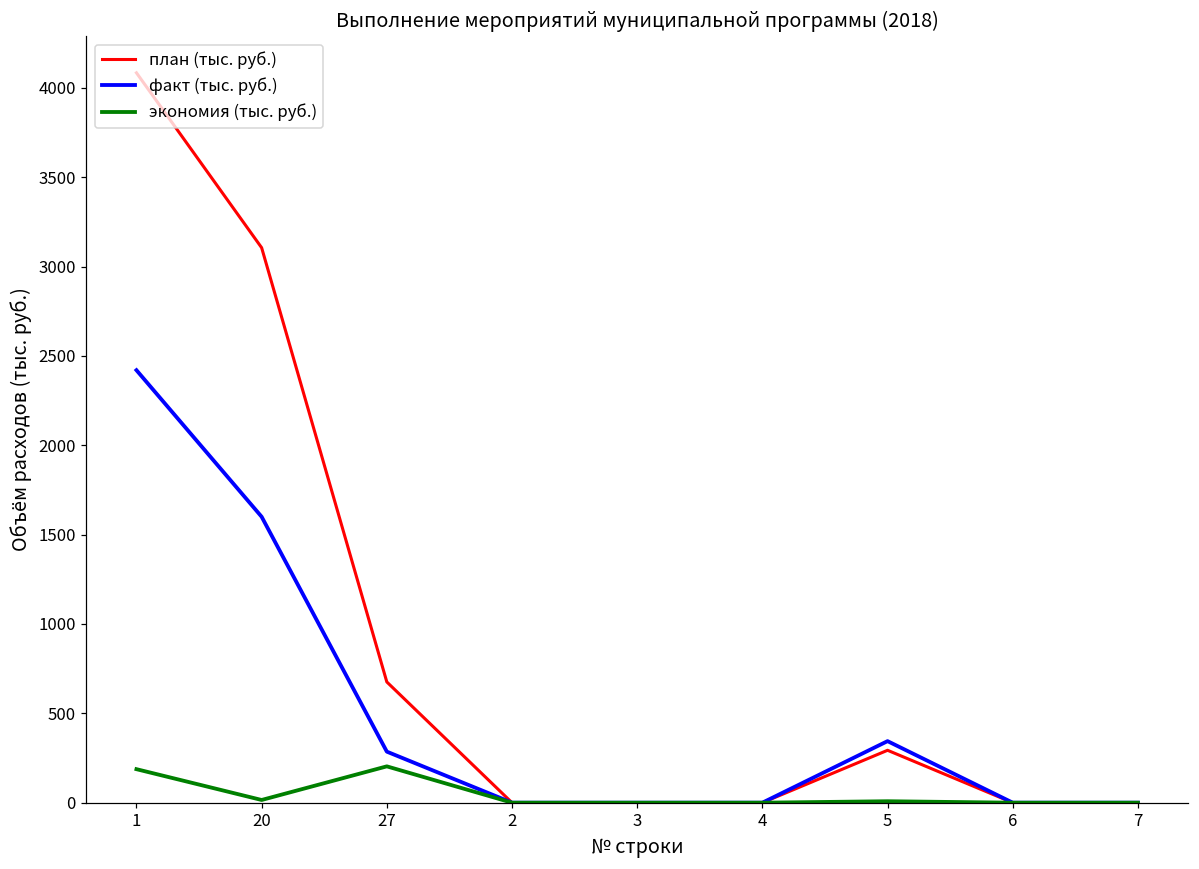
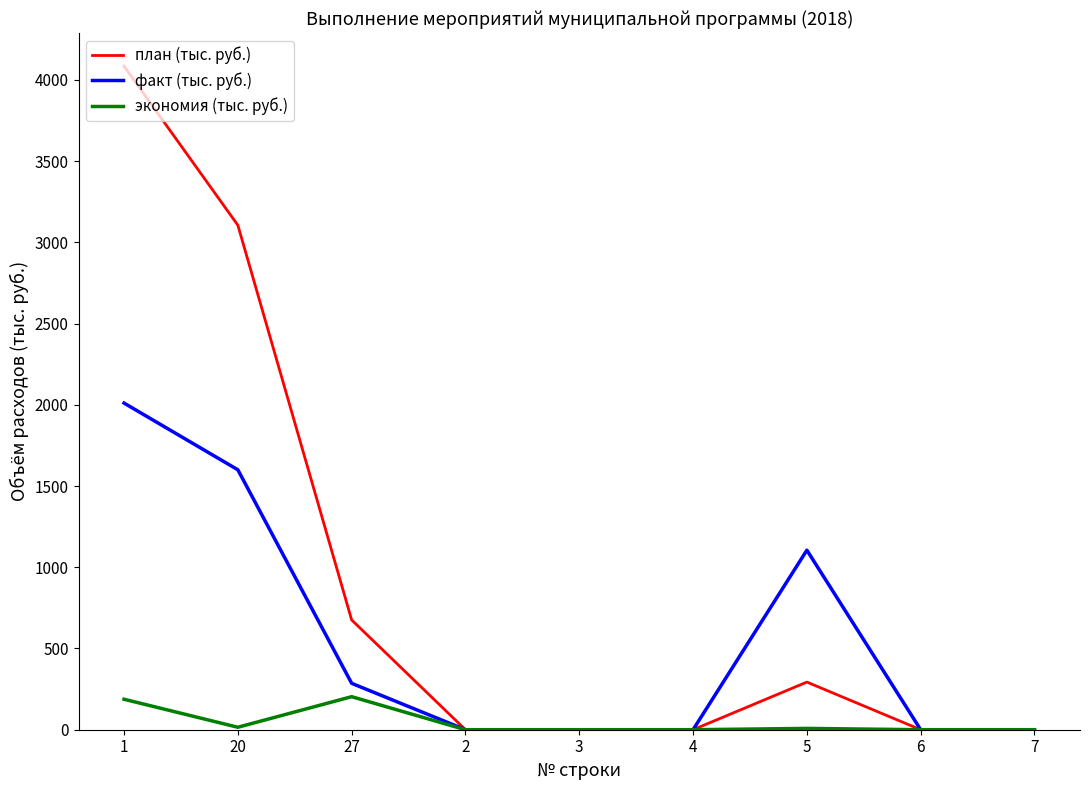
  {
    "план (тыс. руб.)": {
      "20": 3110,
      "27": 680,
      "5": 290
    },
    "факт (тыс. руб.)": {
-     "1": 2420,
+     "1": 2010,
      "20": 1600,
      "27": 290,
-     "5": 340
+     "5": 1110
    },
    "экономия (тыс. руб.)": {
      "1": 190,
      "20": 20,
      "27": 200,
      "5": 10
    }
  }
